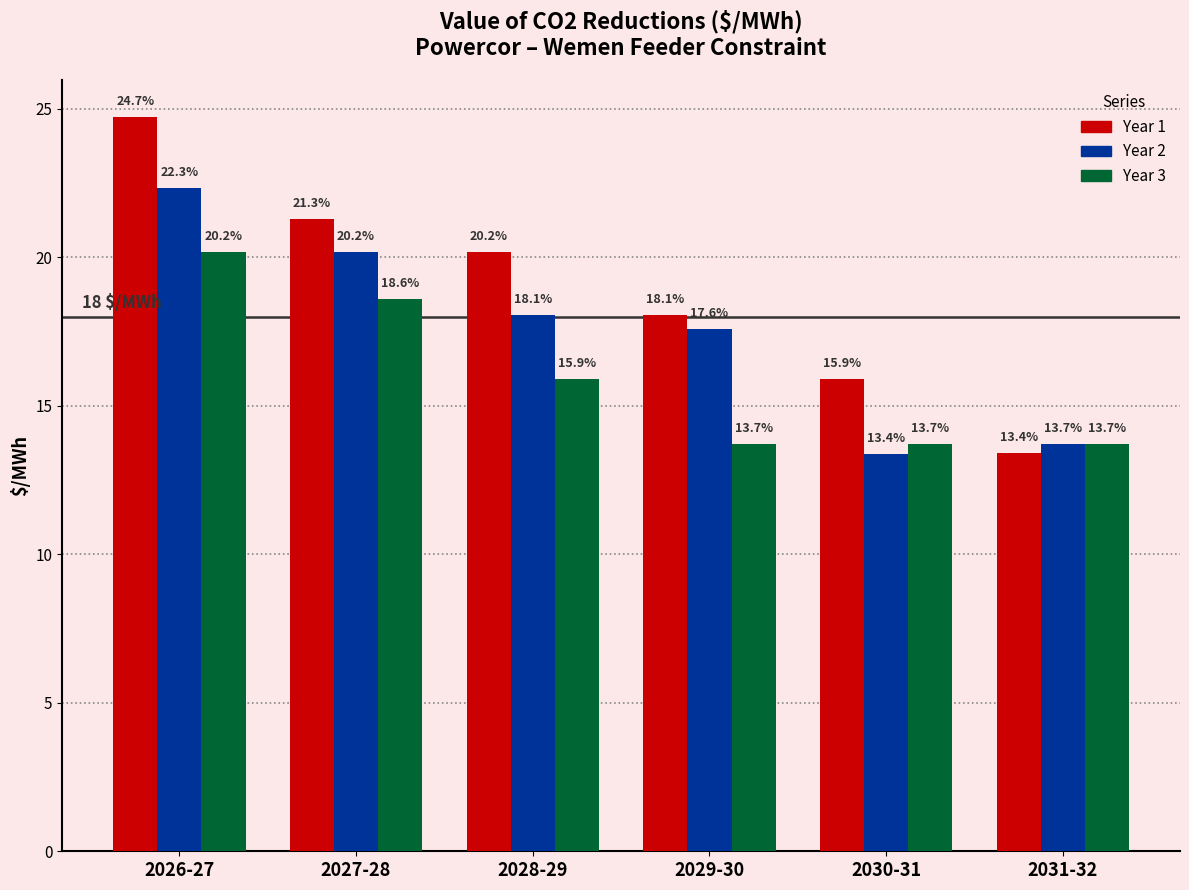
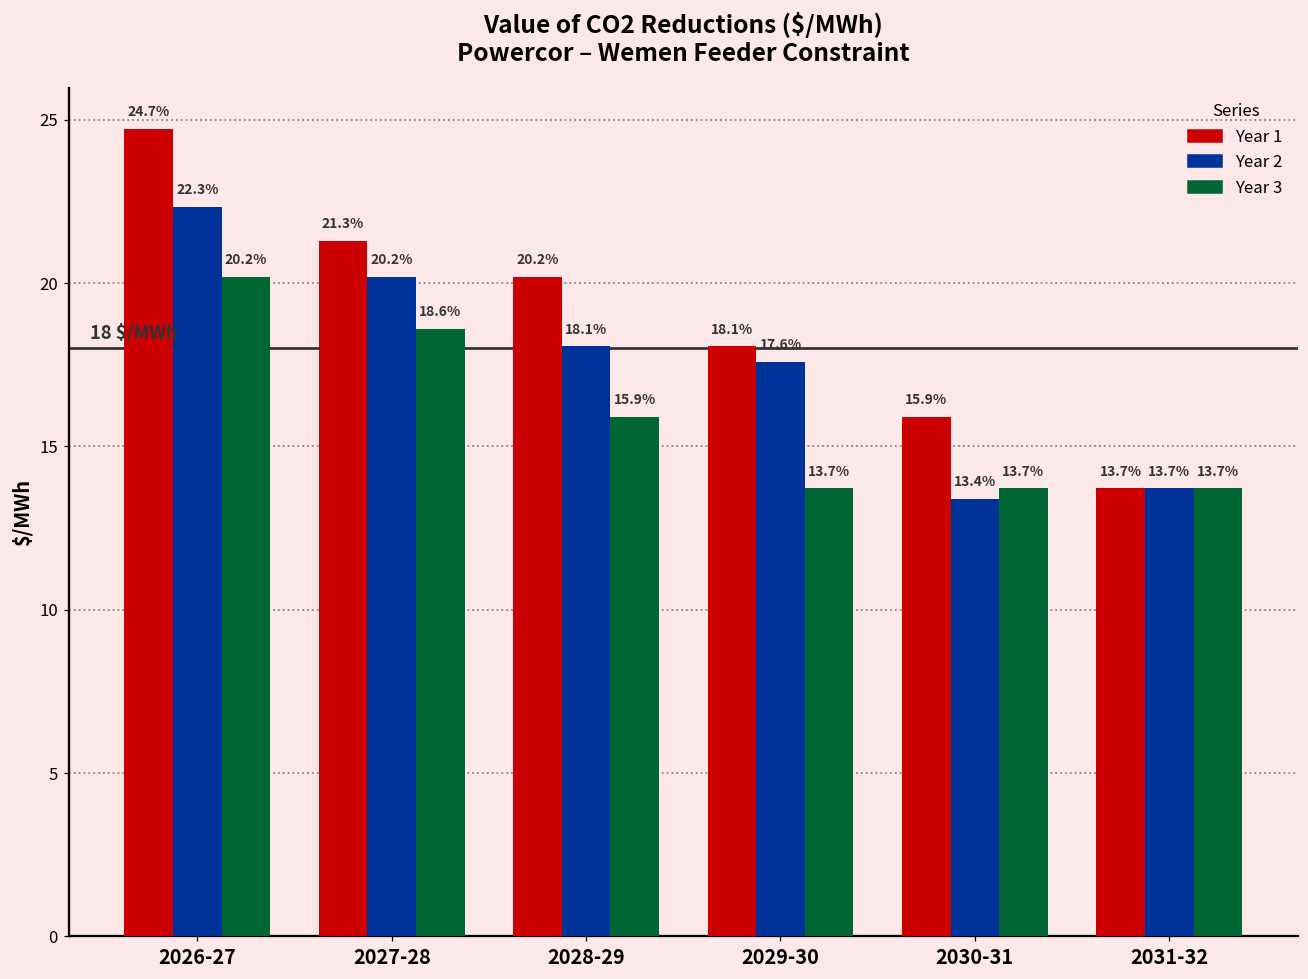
  {
    "Year 1": {
      "2026-27": "24.7%",
      "2027-28": "21.3%",
      "2028-29": "20.2%",
      "2029-30": "18.1%",
      "2030-31": "15.9%",
-     "2031-32": "13.4%"
+     "2031-32": "13.7%"
    },
    "Year 2": {
      "2026-27": "22.3%",
      "2027-28": "20.2%",
      "2028-29": "18.1%",
      "2029-30": "17.6%",
      "2030-31": "13.4%",
      "2031-32": "13.7%"
    },
    "Year 3": {
      "2026-27": "20.2%",
      "2027-28": "18.6%",
      "2028-29": "15.9%",
      "2029-30": "13.7%",
      "2030-31": "13.7%",
      "2031-32": "13.7%"
    }
  }
